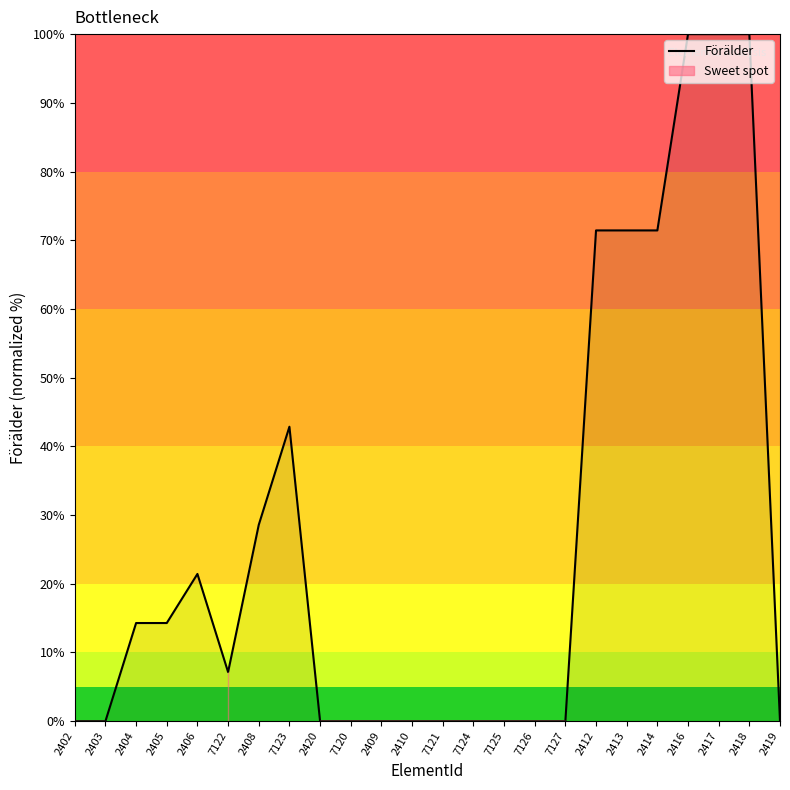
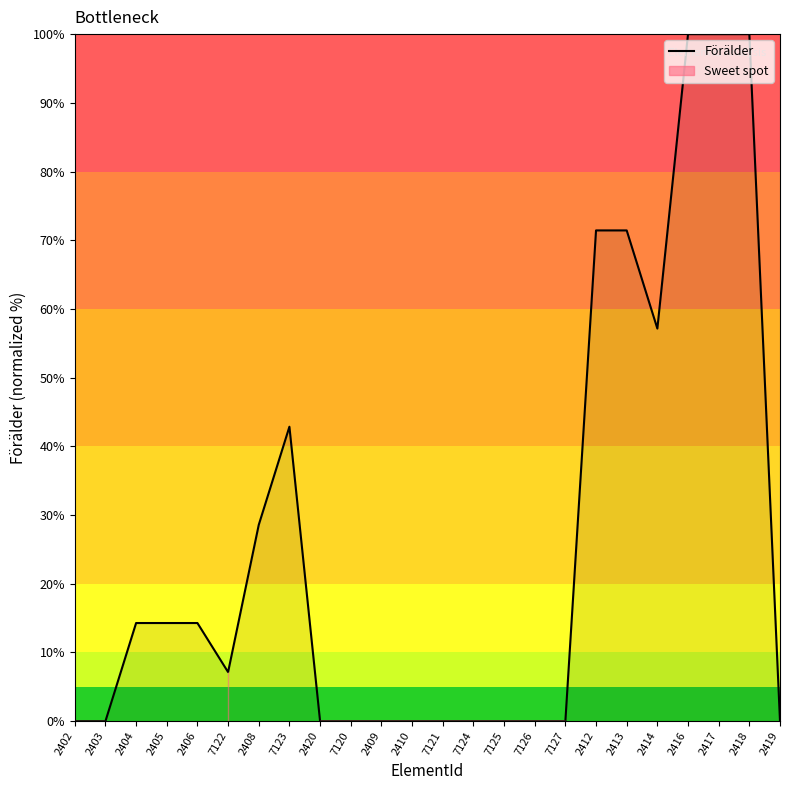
  {
    "2402": "0%",
    "2403": "0%",
    "2404": "14%",
    "2405": "14%",
-   "2406": "21%",
+   "2406": "14%",
    "7122": "7%",
    "2408": "29%",
    "7123": "43%",
    "2420": "0%",
    "7120": "0%",
    "2409": "0%",
    "2410": "0%",
    "7121": "0%",
    "7124": "0%",
    "7125": "0%",
    "7126": "0%",
    "7127": "0%",
    "2412": "71%",
    "2413": "71%",
-   "2414": "71%",
+   "2414": "57%",
    "2416": "100%",
    "2417": "100%",
    "2418": "100%",
    "2419": "0%"
  }
